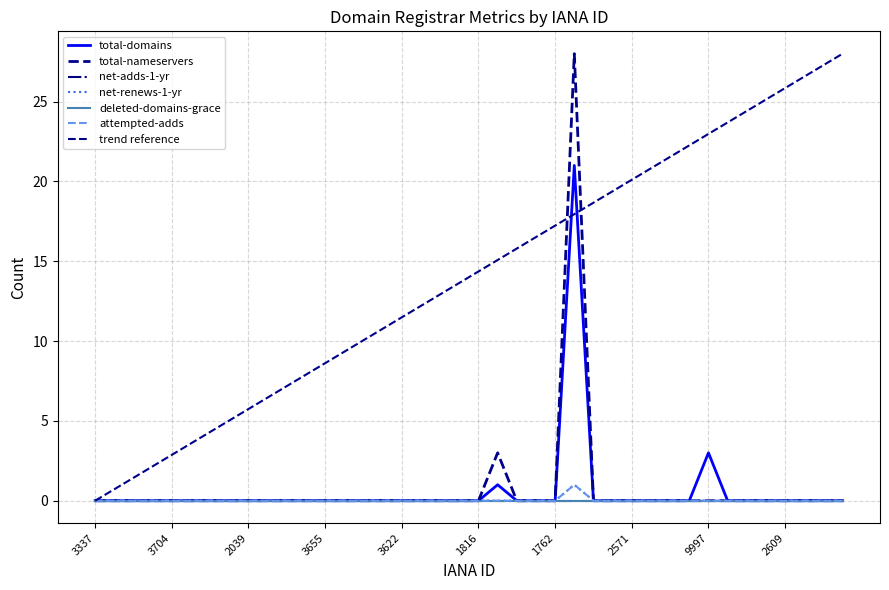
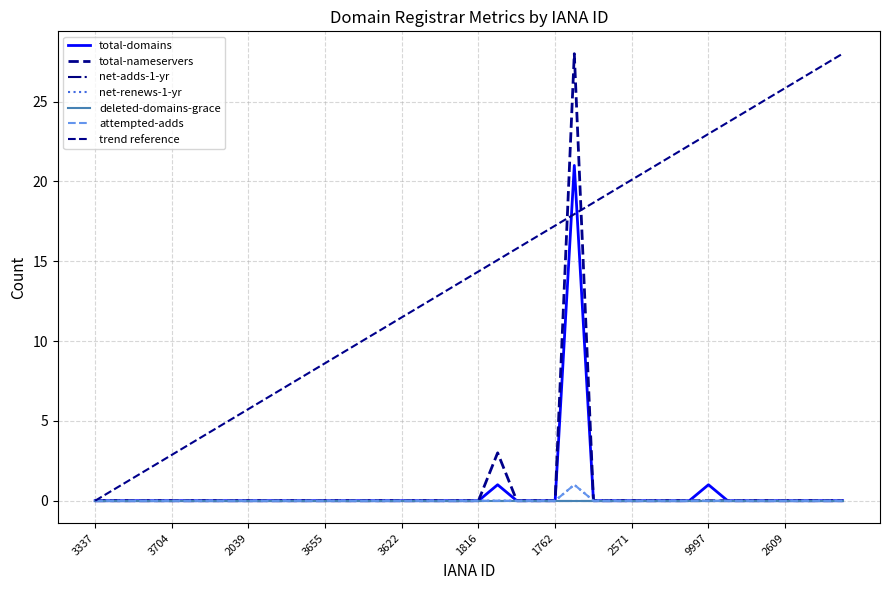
  {
    "total-domains": {
-     "9997": 3
+     "9997": 1
    }
  }
